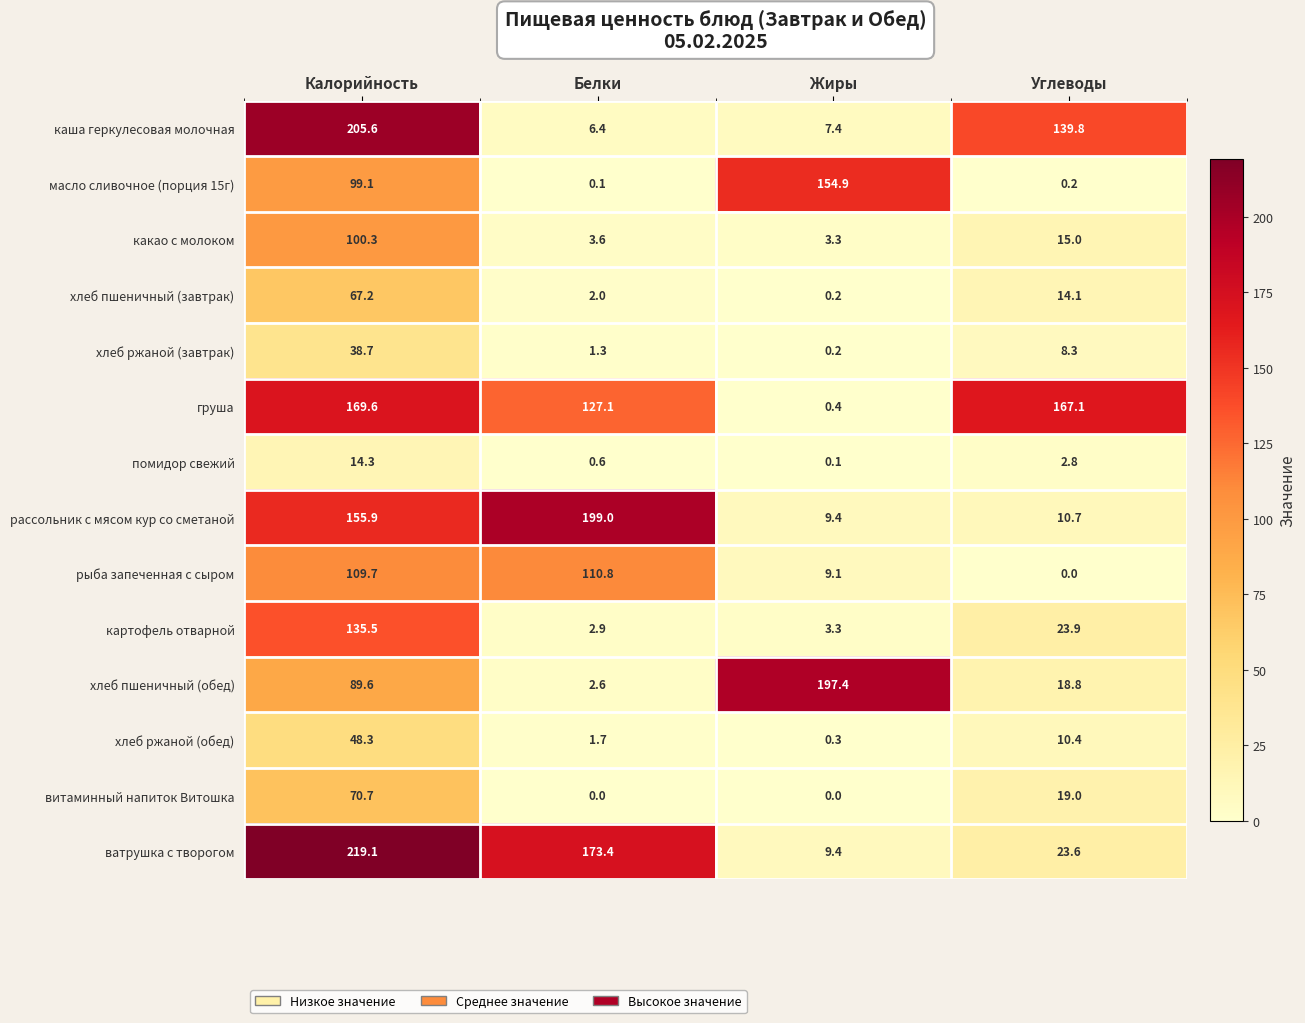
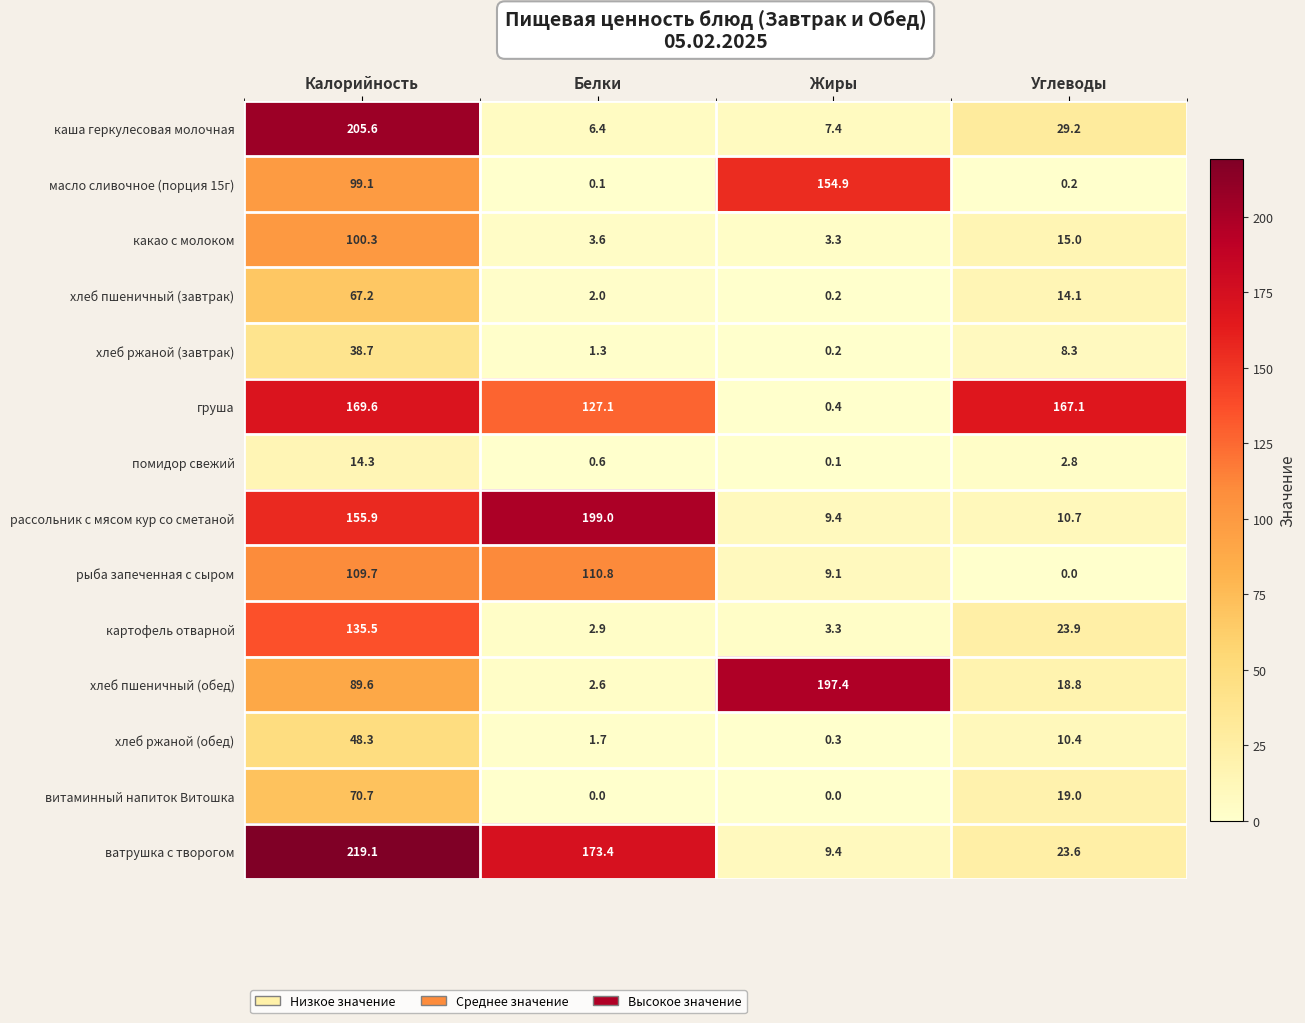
  {
    "каша геркулесовая молочная": {
      "Калорийность": 205.6,
      "Белки": 6.4,
      "Жиры": 7.4,
-     "Углеводы": 139.8
+     "Углеводы": 29.2
    },
    "масло сливочное (порция 15г)": {
      "Калорийность": 99.1,
      "Белки": 0.1,
      "Жиры": 154.9,
      "Углеводы": 0.2
    },
    "какао с молоком": {
      "Калорийность": 100.3,
      "Белки": 3.6,
      "Жиры": 3.3,
      "Углеводы": 15.0
    },
    "хлеб пшеничный (завтрак)": {
      "Калорийность": 67.2,
      "Белки": 2.0,
      "Жиры": 0.2,
      "Углеводы": 14.1
    },
    "хлеб ржаной (завтрак)": {
      "Калорийность": 38.7,
      "Белки": 1.3,
      "Жиры": 0.2,
      "Углеводы": 8.3
    },
    "груша": {
      "Калорийность": 169.6,
      "Белки": 127.1,
      "Жиры": 0.4,
      "Углеводы": 167.1
    },
    "помидор свежий": {
      "Калорийность": 14.3,
      "Белки": 0.6,
      "Жиры": 0.1,
      "Углеводы": 2.8
    },
    "рассольник с мясом кур со сметаной": {
      "Калорийность": 155.9,
      "Белки": 199.0,
      "Жиры": 9.4,
      "Углеводы": 10.7
    },
    "рыба запеченная с сыром": {
      "Калорийность": 109.7,
      "Белки": 110.8,
      "Жиры": 9.1,
      "Углеводы": 0.0
    },
    "картофель отварной": {
      "Калорийность": 135.5,
      "Белки": 2.9,
      "Жиры": 3.3,
      "Углеводы": 23.9
    },
    "хлеб пшеничный (обед)": {
      "Калорийность": 89.6,
      "Белки": 2.6,
      "Жиры": 197.4,
      "Углеводы": 18.8
    },
    "хлеб ржаной (обед)": {
      "Калорийность": 48.3,
      "Белки": 1.7,
      "Жиры": 0.3,
      "Углеводы": 10.4
    },
    "витаминный напиток Витошка": {
      "Калорийность": 70.7,
      "Белки": 0.0,
      "Жиры": 0.0,
      "Углеводы": 19.0
    },
    "ватрушка с творогом": {
      "Калорийность": 219.1,
      "Белки": 173.4,
      "Жиры": 9.4,
      "Углеводы": 23.6
    }
  }
